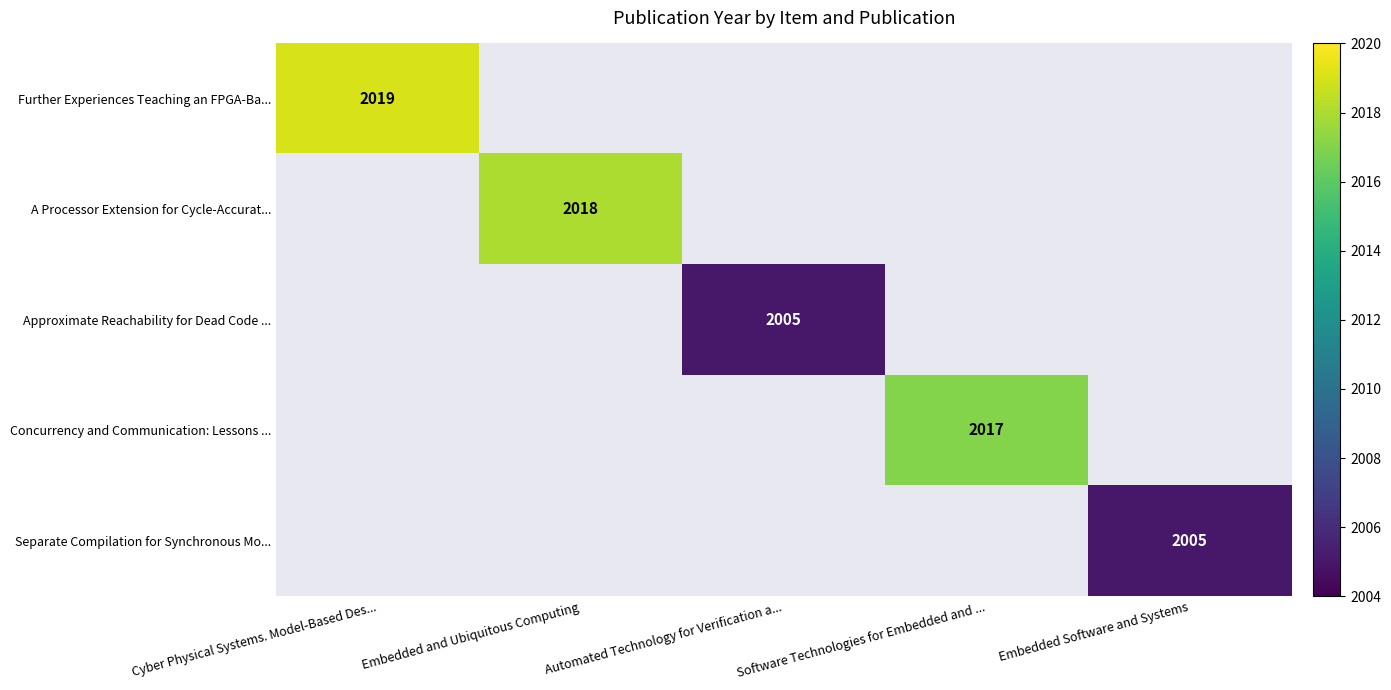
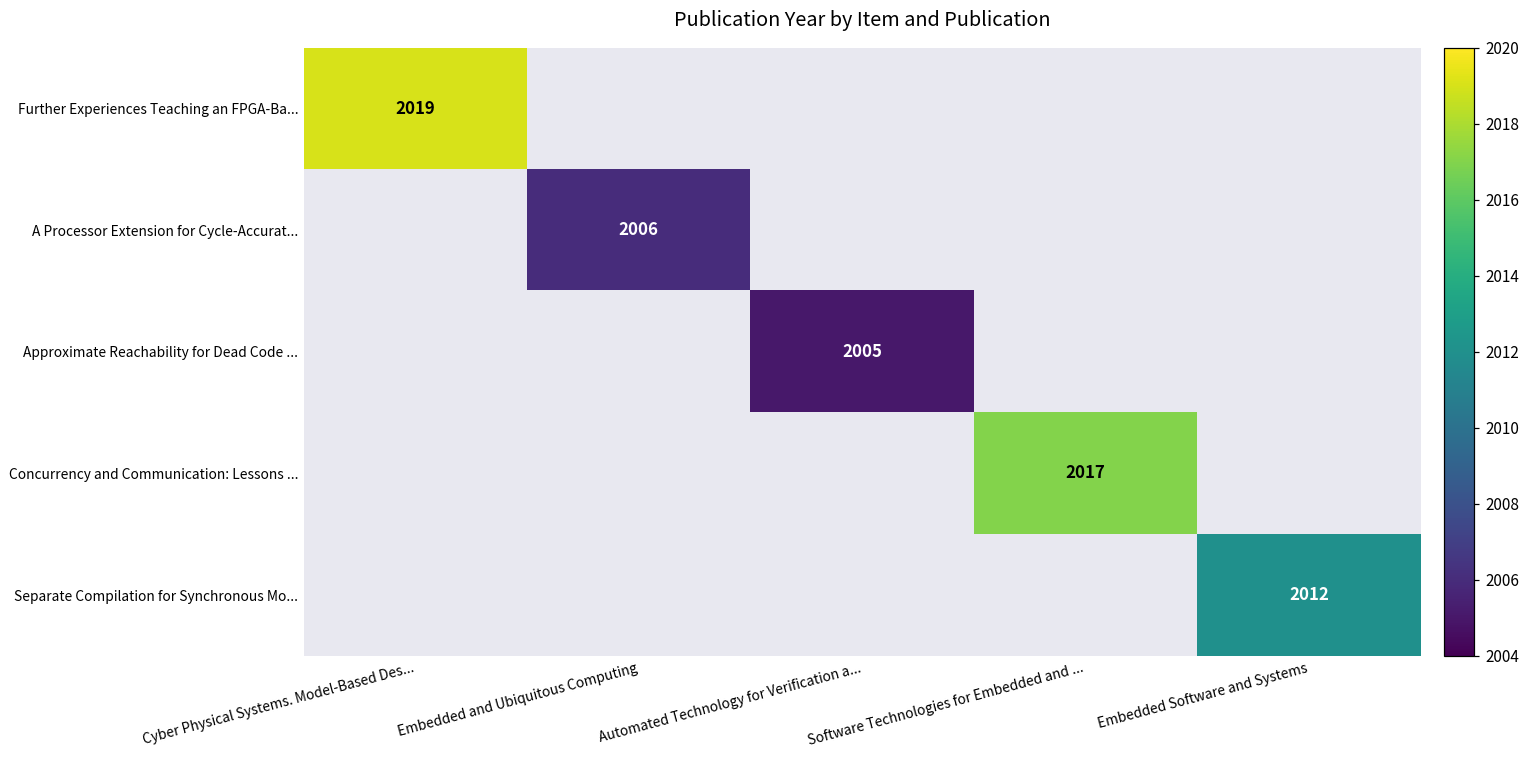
  {
    "Further Experiences Teaching an FPGA-Ba...": {
      "Cyber Physical Systems. Model-Based Des...": 2019
    },
    "A Processor Extension for Cycle-Accurat...": {
-     "Embedded and Ubiquitous Computing": 2018
+     "Embedded and Ubiquitous Computing": 2006
    },
    "Approximate Reachability for Dead Code ...": {
      "Automated Technology for Verification a...": 2005
    },
    "Concurrency and Communication: Lessons ...": {
      "Software Technologies for Embedded and ...": 2017
    },
    "Separate Compilation for Synchronous Mo...": {
-     "Embedded Software and Systems": 2005
+     "Embedded Software and Systems": 2012
    }
  }
